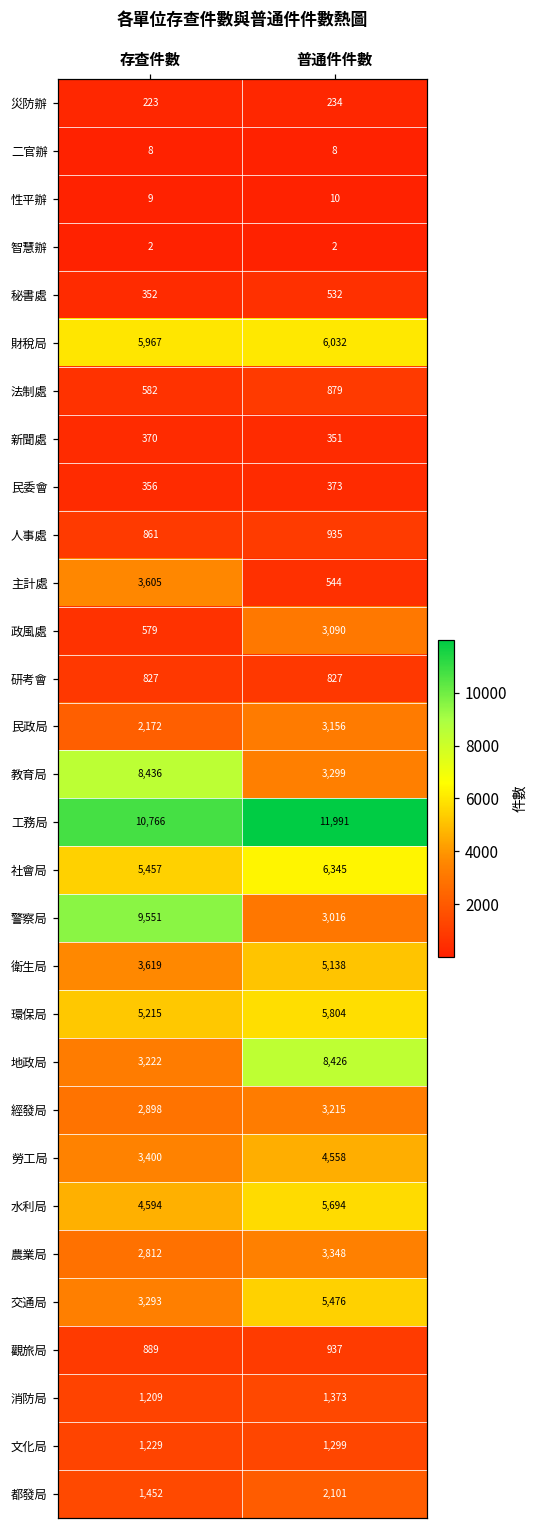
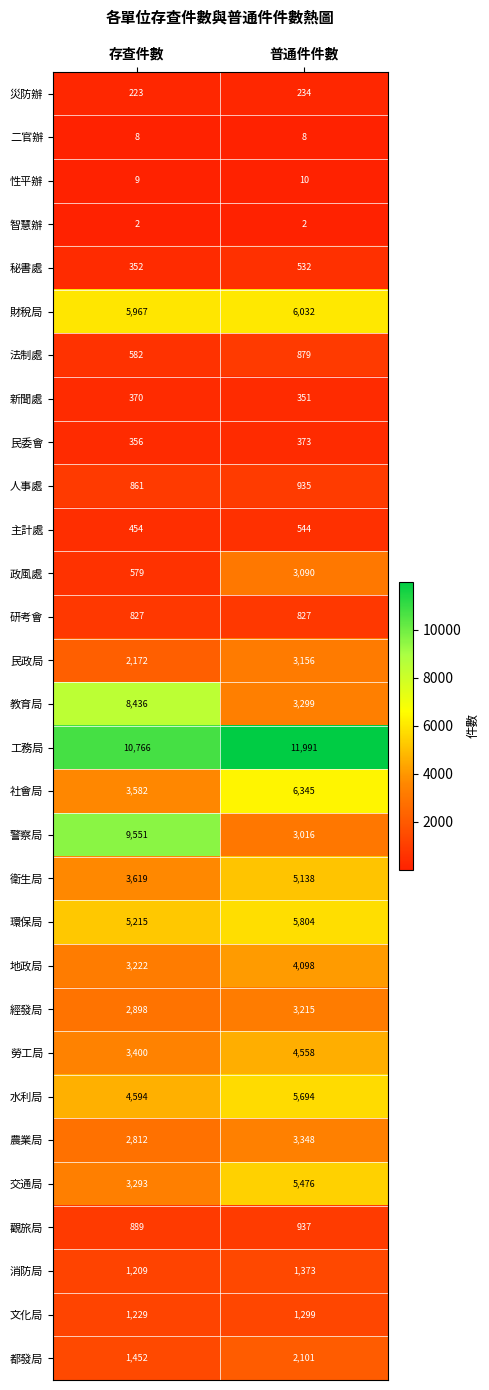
  {
    "災防辦": {
      "存查件數": "223",
      "普通件件數": "234"
    },
    "二官辦": {
      "存查件數": "8",
      "普通件件數": "8"
    },
    "性平辦": {
      "存查件數": "9",
      "普通件件數": "10"
    },
    "智慧辦": {
      "存查件數": "2",
      "普通件件數": "2"
    },
    "秘書處": {
      "存查件數": "352",
      "普通件件數": "532"
    },
    "財稅局": {
      "存查件數": "5,967",
      "普通件件數": "6,032"
    },
    "法制處": {
      "存查件數": "582",
      "普通件件數": "879"
    },
    "新聞處": {
      "存查件數": "370",
      "普通件件數": "351"
    },
    "民委會": {
      "存查件數": "356",
      "普通件件數": "373"
    },
    "人事處": {
      "存查件數": "861",
      "普通件件數": "935"
    },
    "主計處": {
-     "存查件數": "3,605",
+     "存查件數": "454",
      "普通件件數": "544"
    },
    "政風處": {
      "存查件數": "579",
      "普通件件數": "3,090"
    },
    "研考會": {
      "存查件數": "827",
      "普通件件數": "827"
    },
    "民政局": {
      "存查件數": "2,172",
      "普通件件數": "3,156"
    },
    "教育局": {
      "存查件數": "8,436",
      "普通件件數": "3,299"
    },
    "工務局": {
      "存查件數": "10,766",
      "普通件件數": "11,991"
    },
    "社會局": {
-     "存查件數": "5,457",
+     "存查件數": "3,582",
      "普通件件數": "6,345"
    },
    "警察局": {
      "存查件數": "9,551",
      "普通件件數": "3,016"
    },
    "衛生局": {
      "存查件數": "3,619",
      "普通件件數": "5,138"
    },
    "環保局": {
      "存查件數": "5,215",
      "普通件件數": "5,804"
    },
    "地政局": {
      "存查件數": "3,222",
-     "普通件件數": "8,426"
+     "普通件件數": "4,098"
    },
    "經發局": {
      "存查件數": "2,898",
      "普通件件數": "3,215"
    },
    "勞工局": {
      "存查件數": "3,400",
      "普通件件數": "4,558"
    },
    "水利局": {
      "存查件數": "4,594",
      "普通件件數": "5,694"
    },
    "農業局": {
      "存查件數": "2,812",
      "普通件件數": "3,348"
    },
    "交通局": {
      "存查件數": "3,293",
      "普通件件數": "5,476"
    },
    "觀旅局": {
      "存查件數": "889",
      "普通件件數": "937"
    },
    "消防局": {
      "存查件數": "1,209",
      "普通件件數": "1,373"
    },
    "文化局": {
      "存查件數": "1,229",
      "普通件件數": "1,299"
    },
    "都發局": {
      "存查件數": "1,452",
      "普通件件數": "2,101"
    }
  }
